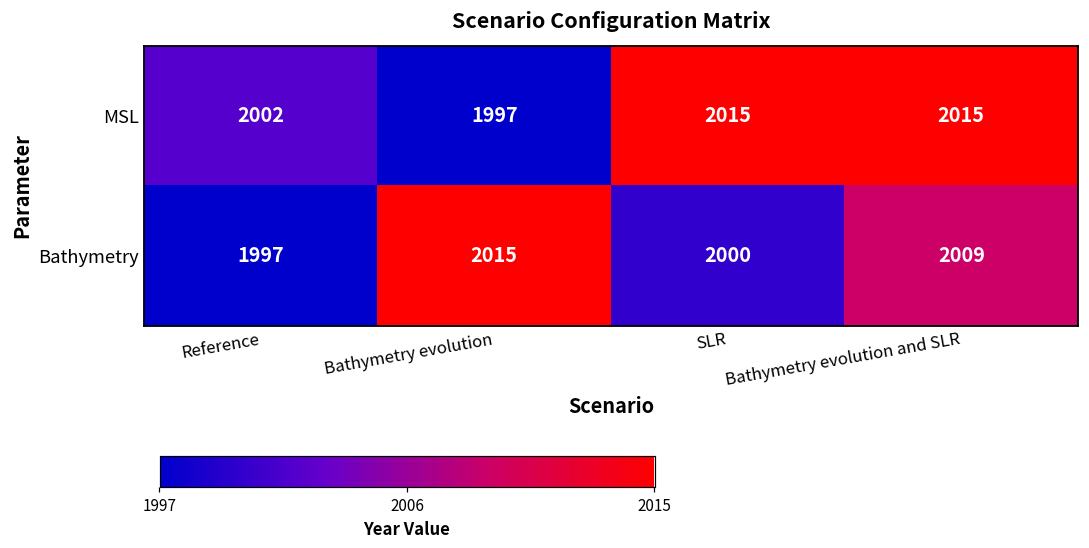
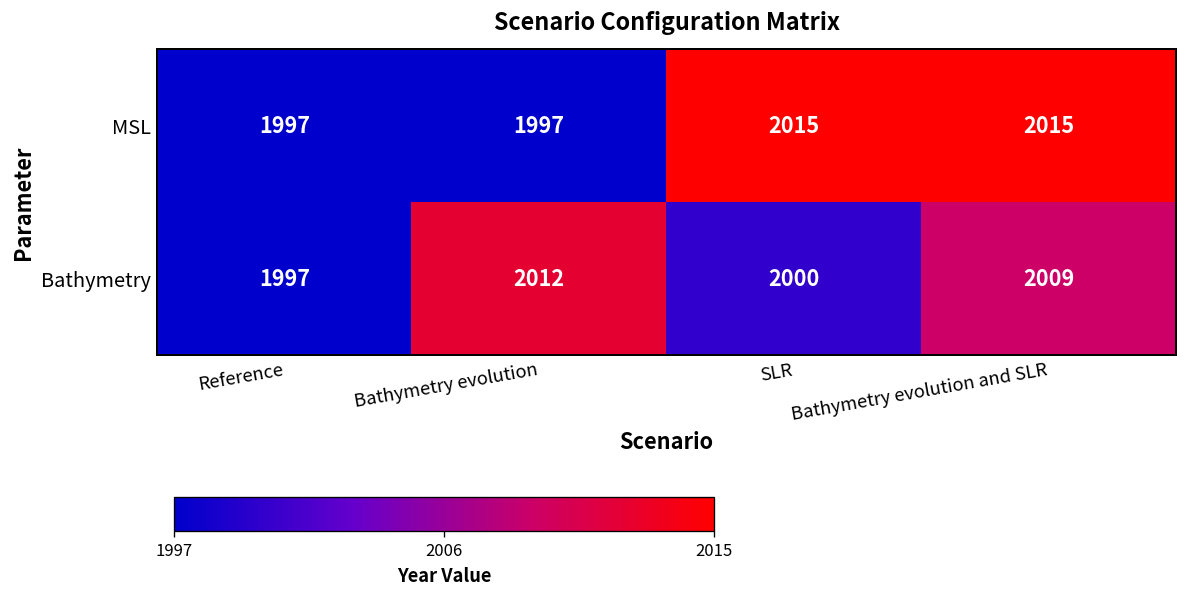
  {
    "MSL": {
-     "Reference": 2002,
+     "Reference": 1997,
      "Bathymetry evolution": 1997,
      "SLR": 2015,
      "Bathymetry evolution and SLR": 2015
    },
    "Bathymetry": {
      "Reference": 1997,
-     "Bathymetry evolution": 2015,
+     "Bathymetry evolution": 2012,
      "SLR": 2000,
      "Bathymetry evolution and SLR": 2009
    }
  }
